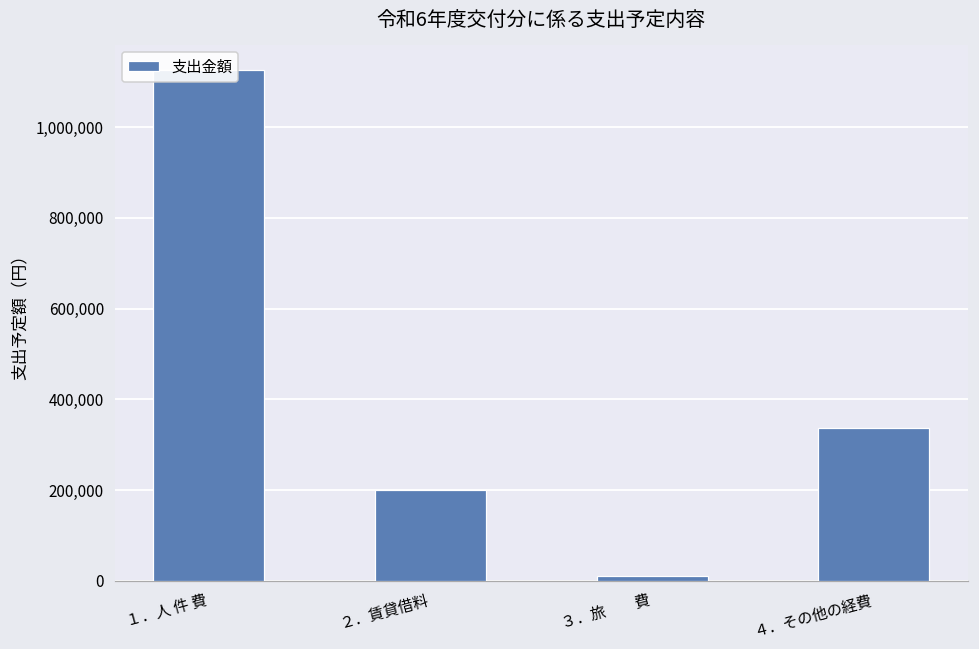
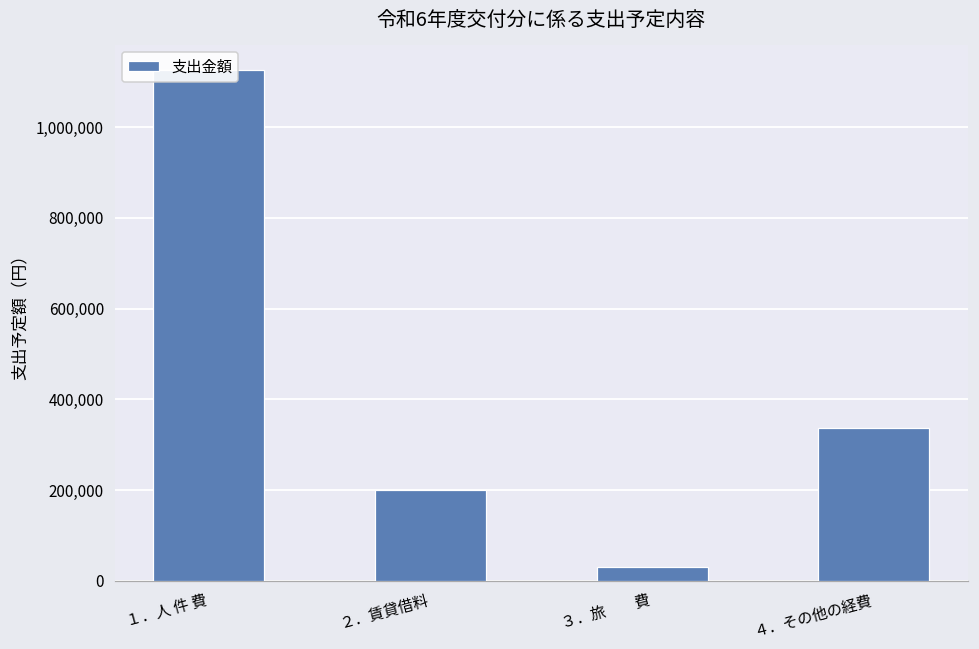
  {
    "２．賃貸借料": "200,000",
-   "３．旅 費": "10,000",
+   "３．旅 費": "30,000",
    "４．その他の経費": "340,000"
  }
